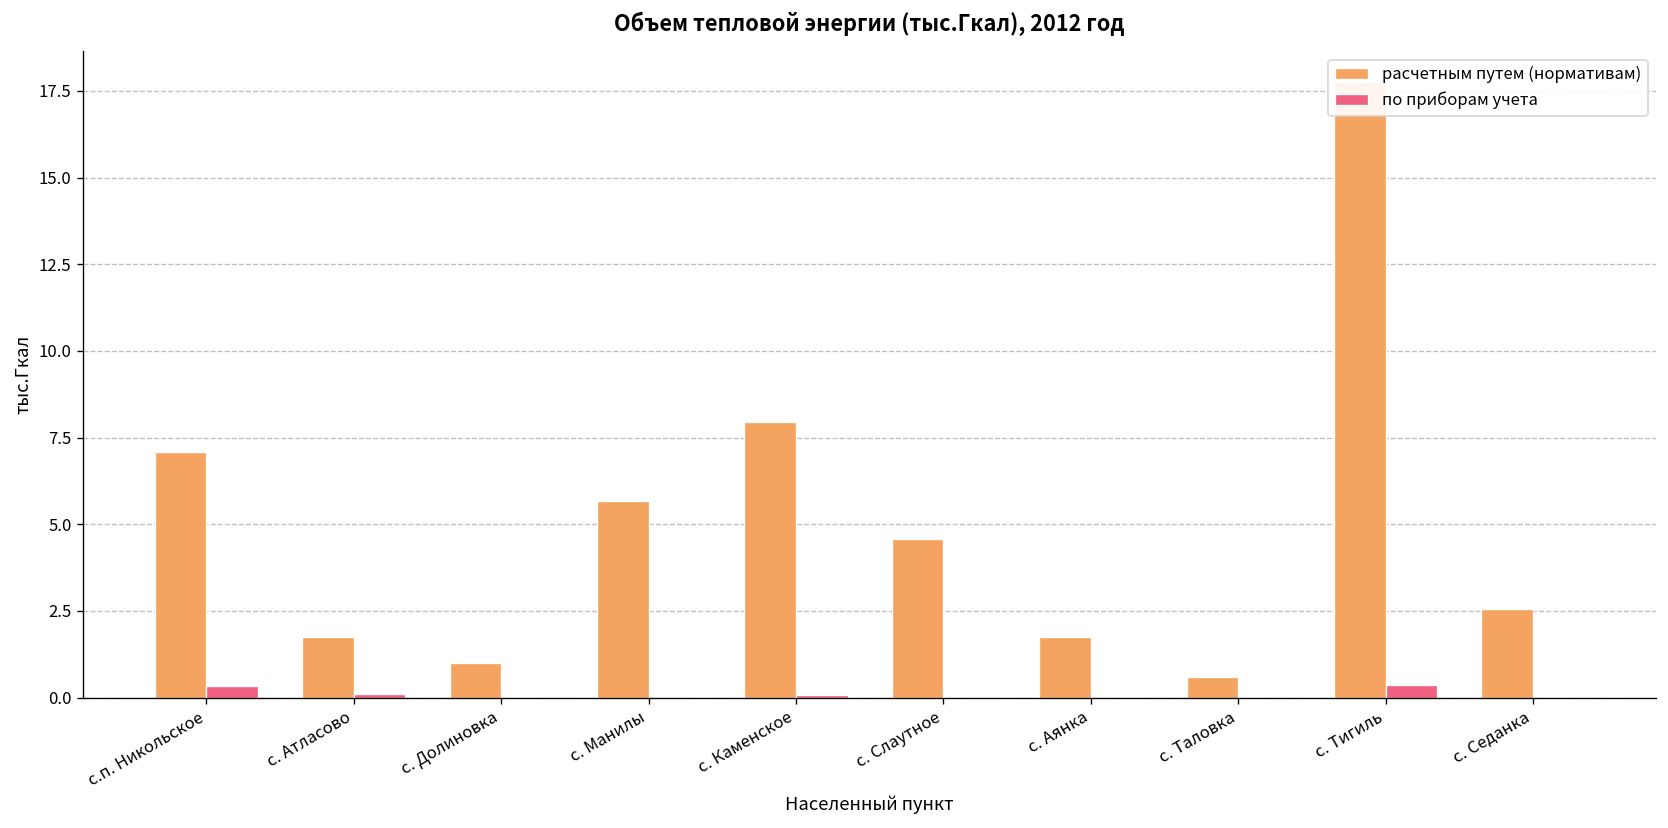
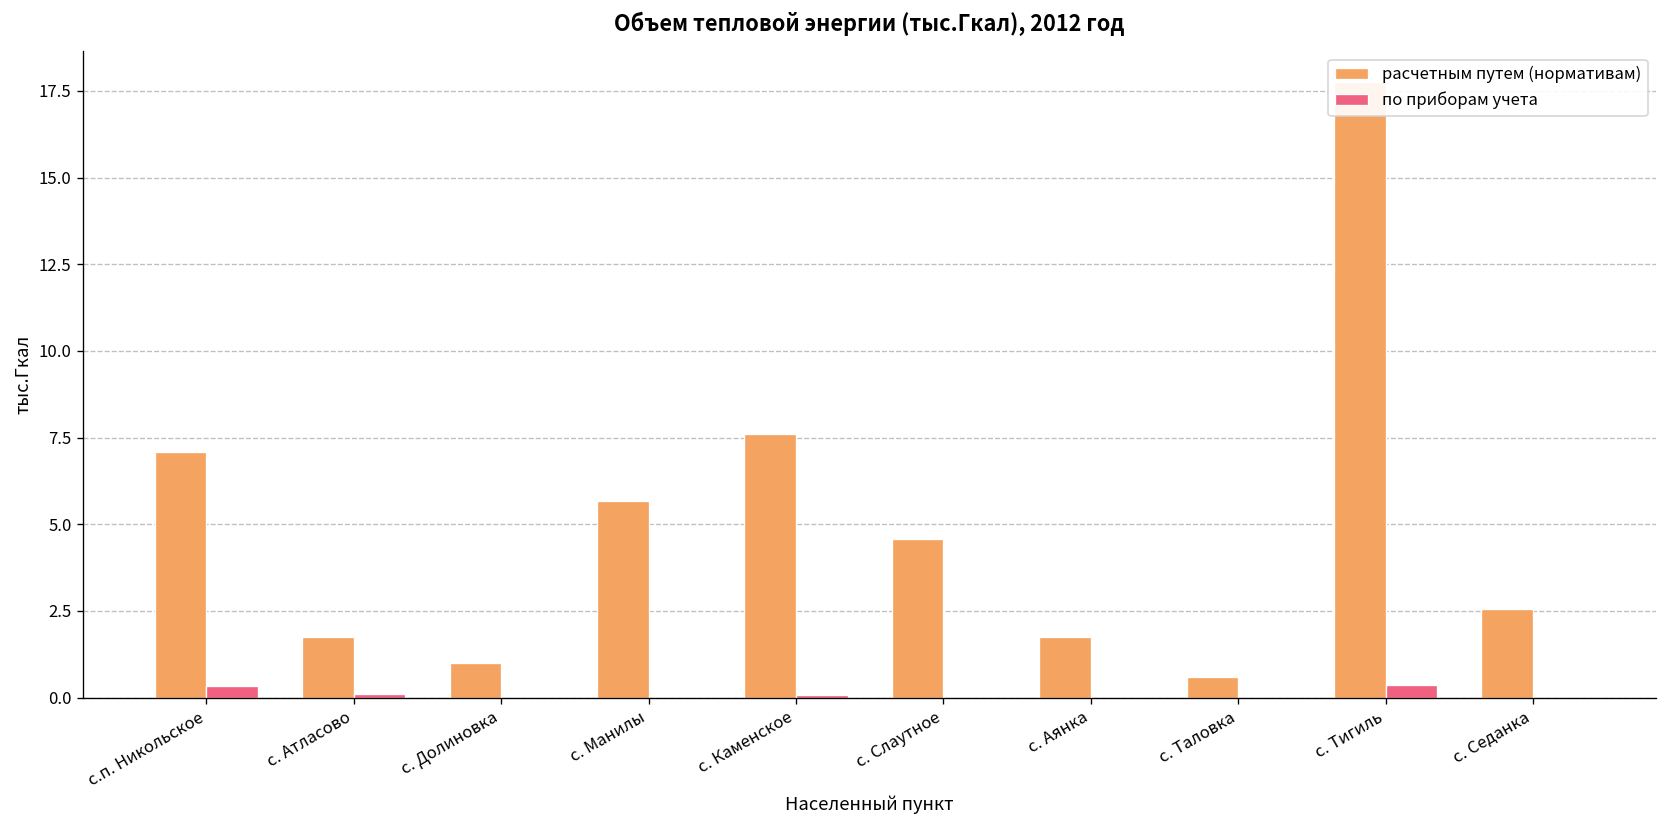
  {
    "расчетным путем (нормативам)": {
      "с.п. Никольское": 7.1,
      "с. Атласово": 1.7,
      "с. Долиновка": 1.0,
      "с. Манилы": 5.7,
-     "с. Каменское": 8.0,
+     "с. Каменское": 7.6,
      "с. Слаутное": 4.6,
      "с. Аянка": 1.8,
      "с. Таловка": 0.6,
      "с. Седанка": 2.6
    },
    "по приборам учета": {
      "с.п. Никольское": 0.3,
      "с. Атласово": 0.1,
      "с. Долиновка": 0.0,
      "с. Манилы": 0.0,
      "с. Слаутное": 0.0,
      "с. Аянка": 0.0,
      "с. Таловка": 0.0,
      "с. Тигиль": 0.4,
      "с. Седанка": 0.0
    }
  }
